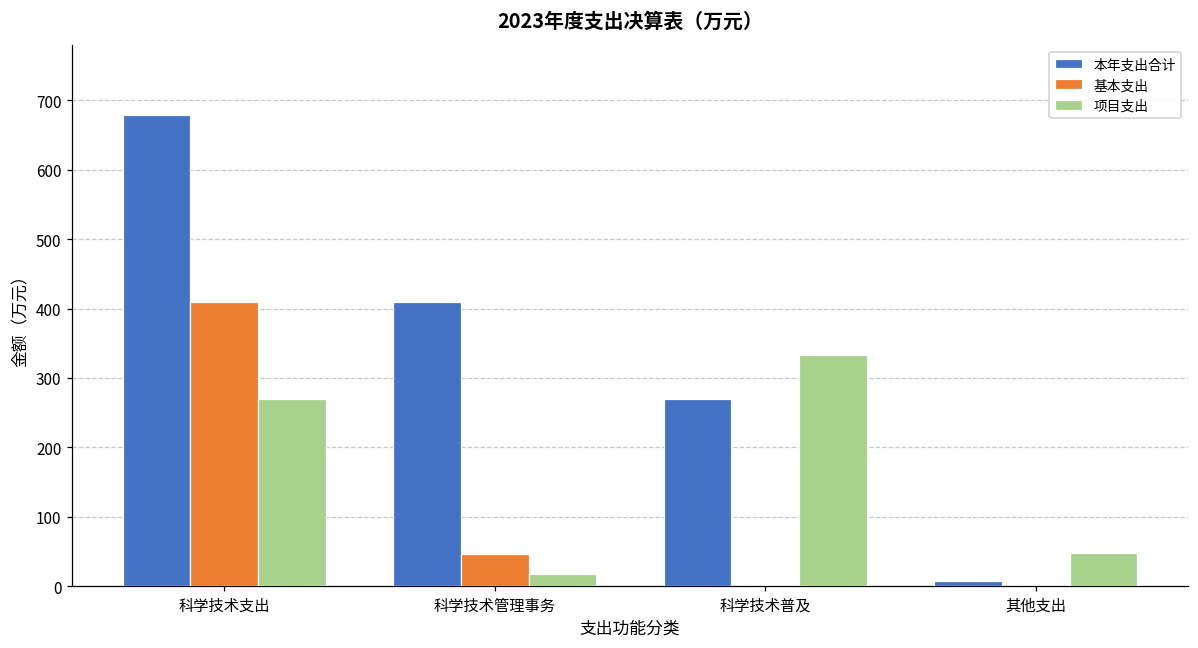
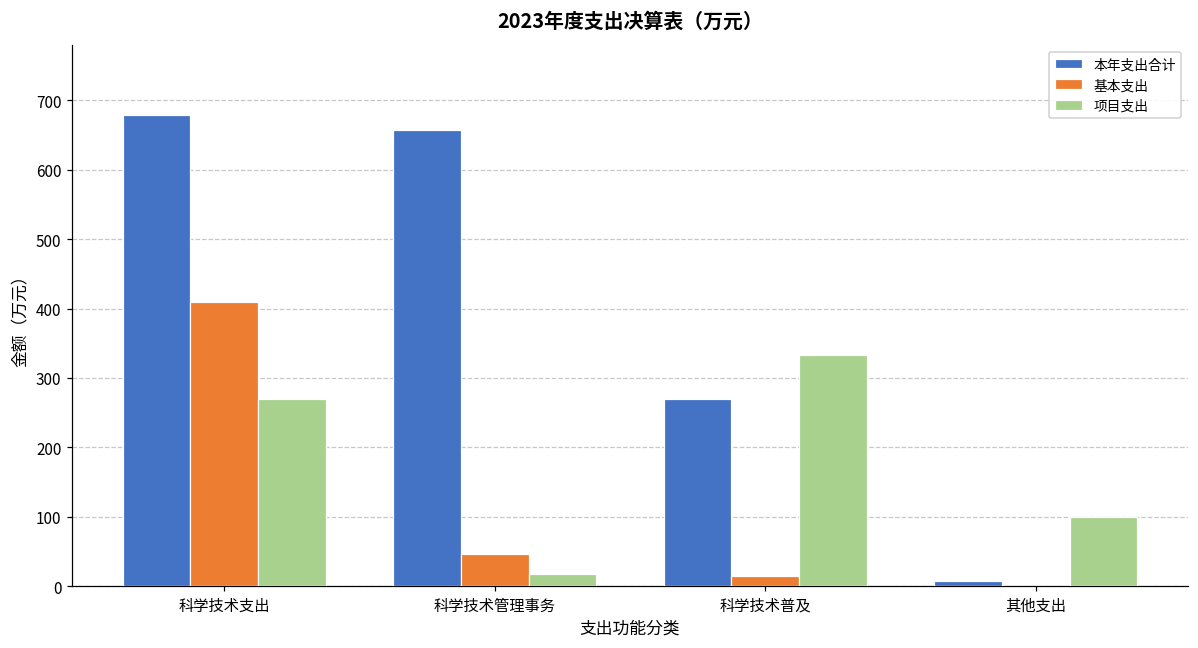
  {
    "本年支出合计": {
      "科学技术支出": 680,
-     "科学技术管理事务": 410,
+     "科学技术管理事务": 660,
      "科学技术普及": 270,
      "其他支出": 10
    },
    "基本支出": {
      "科学技术支出": 410,
      "科学技术管理事务": 50,
-     "科学技术普及": 0,
+     "科学技术普及": 10,
      "其他支出": 0
    },
    "项目支出": {
      "科学技术支出": 270,
      "科学技术管理事务": 20,
      "科学技术普及": 330,
-     "其他支出": 50
+     "其他支出": 100
    }
  }
